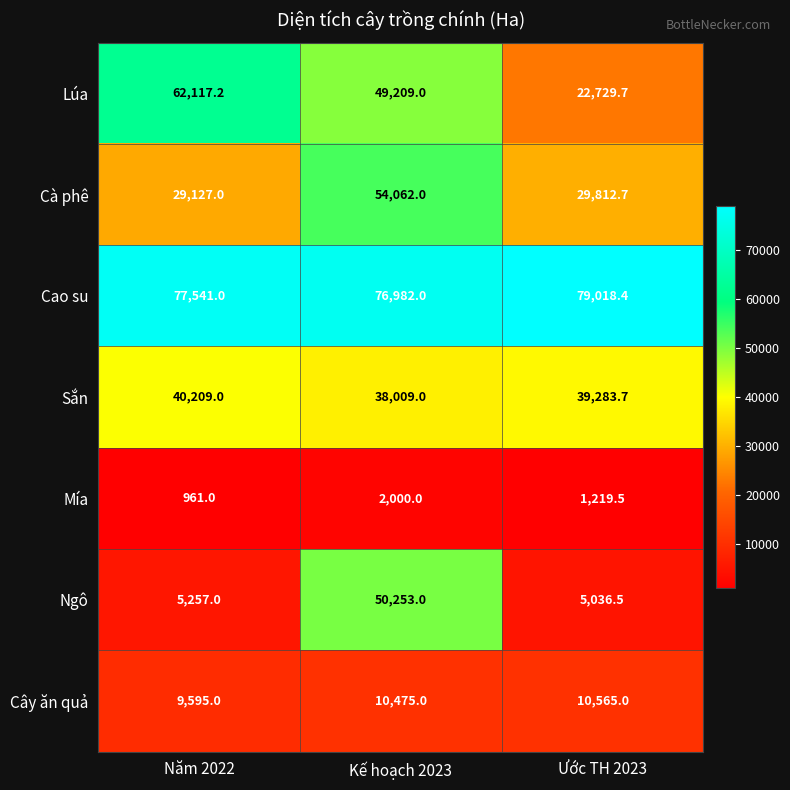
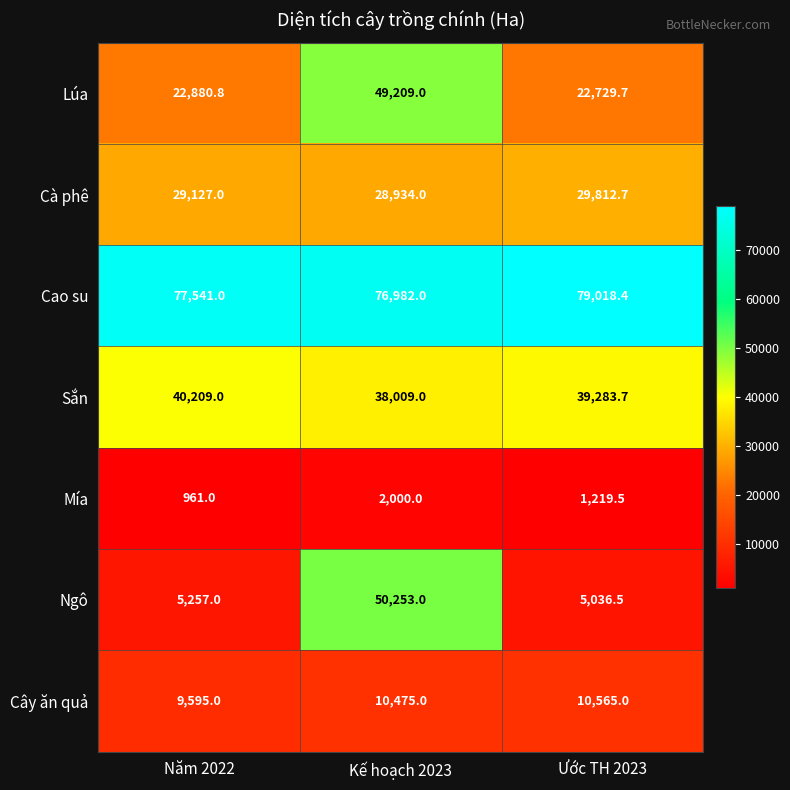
  {
    "Lúa": {
-     "Năm 2022": "62,117.2",
+     "Năm 2022": "22,880.8",
      "Kế hoạch 2023": "49,209.0",
      "Ước TH 2023": "22,729.7"
    },
    "Cà phê": {
      "Năm 2022": "29,127.0",
-     "Kế hoạch 2023": "54,062.0",
+     "Kế hoạch 2023": "28,934.0",
      "Ước TH 2023": "29,812.7"
    },
    "Cao su": {
      "Năm 2022": "77,541.0",
      "Kế hoạch 2023": "76,982.0",
      "Ước TH 2023": "79,018.4"
    },
    "Sắn": {
      "Năm 2022": "40,209.0",
      "Kế hoạch 2023": "38,009.0",
      "Ước TH 2023": "39,283.7"
    },
    "Mía": {
      "Năm 2022": "961.0",
      "Kế hoạch 2023": "2,000.0",
      "Ước TH 2023": "1,219.5"
    },
    "Ngô": {
      "Năm 2022": "5,257.0",
      "Kế hoạch 2023": "50,253.0",
      "Ước TH 2023": "5,036.5"
    },
    "Cây ăn quả": {
      "Năm 2022": "9,595.0",
      "Kế hoạch 2023": "10,475.0",
      "Ước TH 2023": "10,565.0"
    }
  }
